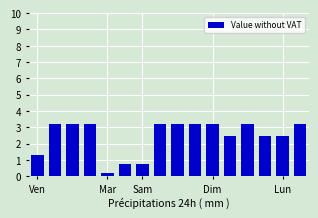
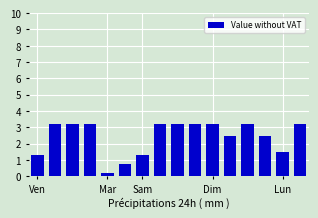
  {
    "Ven": 1.3,
    "Mar": 0.2,
-   "Sam": 0.7,
+   "Sam": 1.3,
    "Dim": 3.2,
-   "Lun": 2.5
+   "Lun": 1.5
  }
